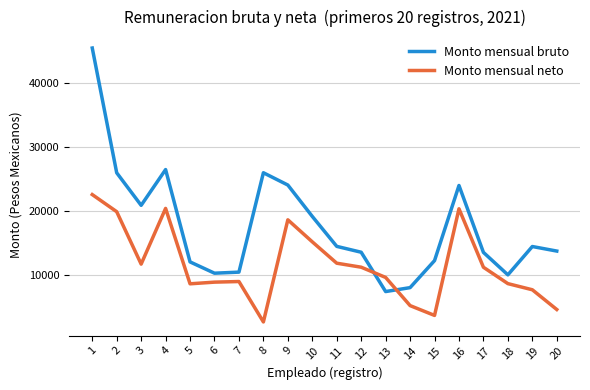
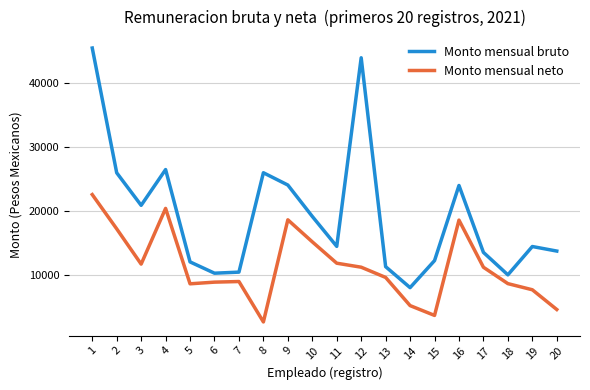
  {
    "Monto mensual bruto": {
      "1": 45000,
      "2": 26000,
      "3": 21000,
      "4": 26000,
      "5": 12000,
      "6": 10000,
      "7": 10000,
      "8": 26000,
      "9": 24000,
      "10": 19000,
      "11": 14000,
-     "12": 14000,
-     "13": 7000,
+     "12": 44000,
+     "13": 11000,
      "14": 8000,
      "15": 12000,
      "16": 24000,
      "17": 14000,
      "18": 10000,
      "19": 14000,
      "20": 14000
    },
    "Monto mensual neto": {
      "1": 23000,
-     "2": 20000,
+     "2": 17000,
      "3": 12000,
      "4": 20000,
      "5": 9000,
      "6": 9000,
      "7": 9000,
      "8": 3000,
      "9": 19000,
      "10": 15000,
      "11": 12000,
      "12": 11000,
      "13": 10000,
      "14": 5000,
      "15": 4000,
-     "16": 20000,
+     "16": 19000,
      "17": 11000,
      "18": 9000,
      "19": 8000,
      "20": 5000
    }
  }
